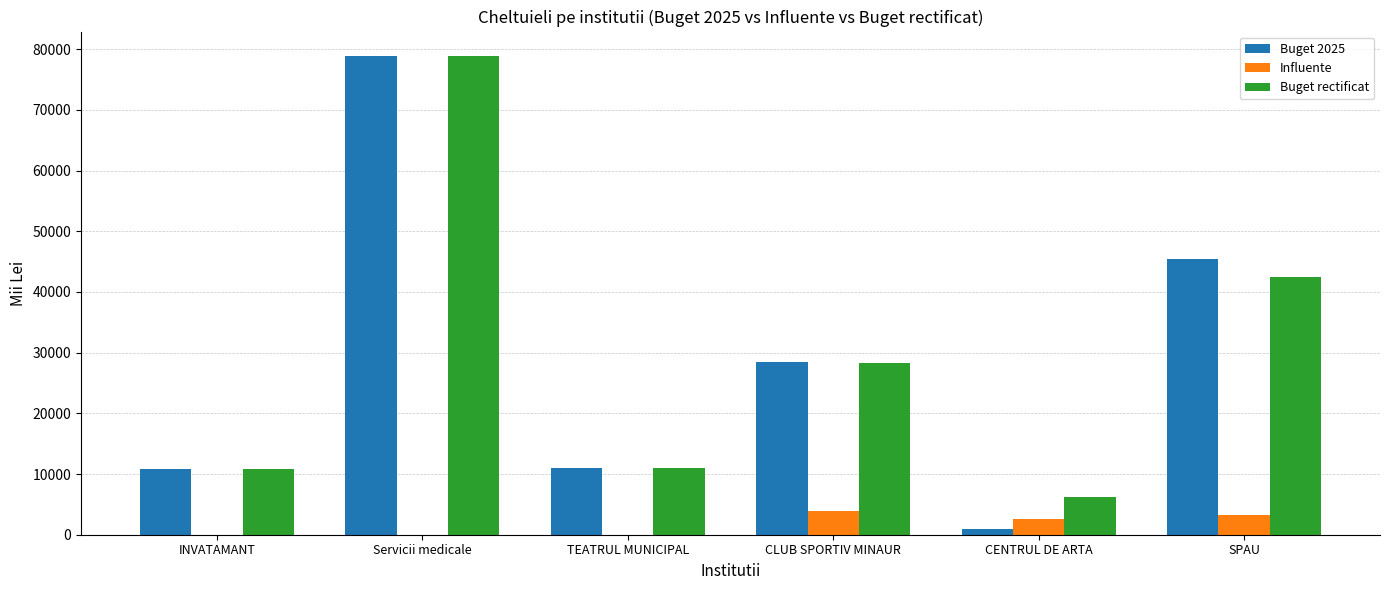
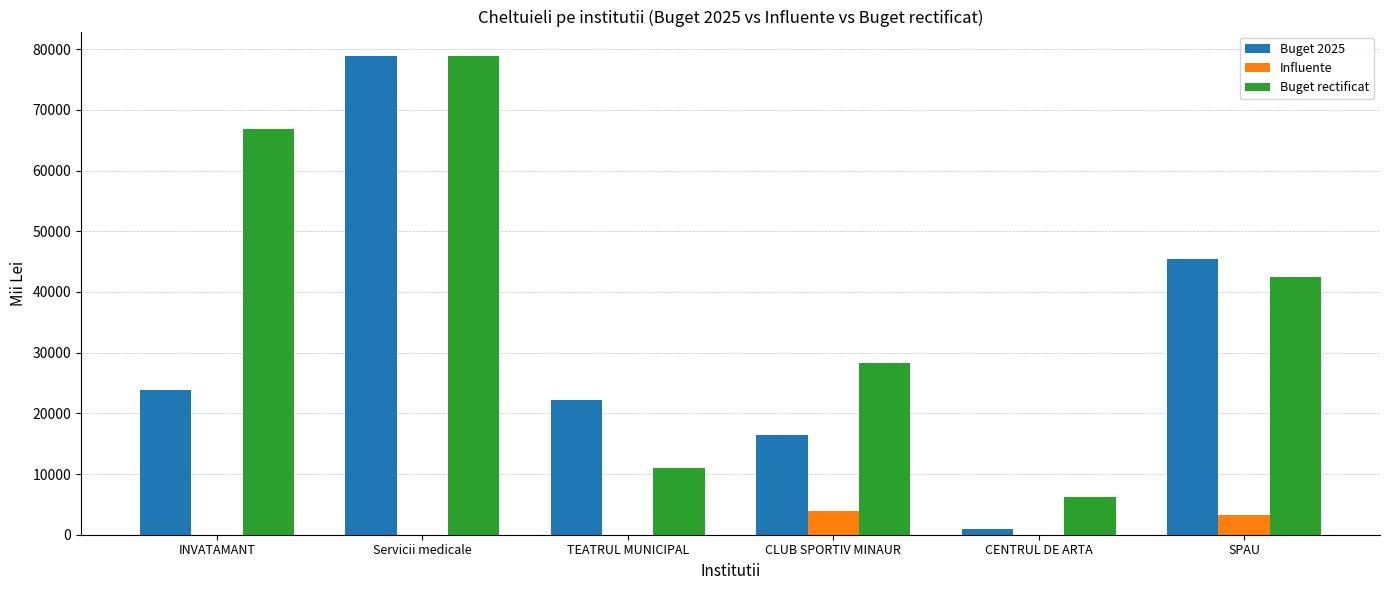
  {
    "Buget 2025": {
-     "INVATAMANT": 11000,
+     "INVATAMANT": 24000,
      "Servicii medicale": 79000,
-     "TEATRUL MUNICIPAL": 11000,
-     "CLUB SPORTIV MINAUR": 28000,
+     "TEATRUL MUNICIPAL": 22000,
+     "CLUB SPORTIV MINAUR": 16000,
      "CENTRUL DE ARTA": 1000,
      "SPAU": 45000
    },
    "Influente": {
      "Servicii medicale": 0,
      "TEATRUL MUNICIPAL": 0,
      "CLUB SPORTIV MINAUR": 4000,
-     "CENTRUL DE ARTA": 3000,
+     "CENTRUL DE ARTA": 0,
      "SPAU": 3000
    },
    "Buget rectificat": {
-     "INVATAMANT": 11000,
+     "INVATAMANT": 67000,
      "Servicii medicale": 79000,
      "TEATRUL MUNICIPAL": 11000,
      "CLUB SPORTIV MINAUR": 28000,
      "CENTRUL DE ARTA": 6000,
      "SPAU": 43000
    }
  }
